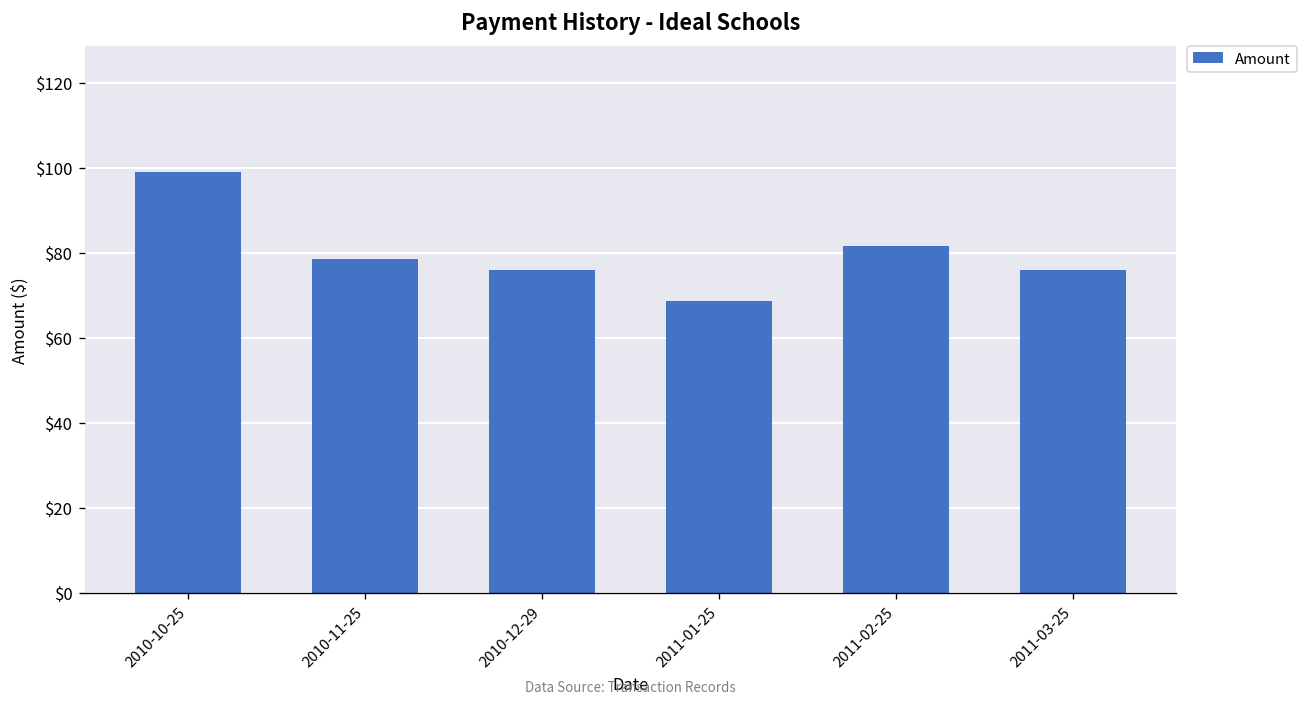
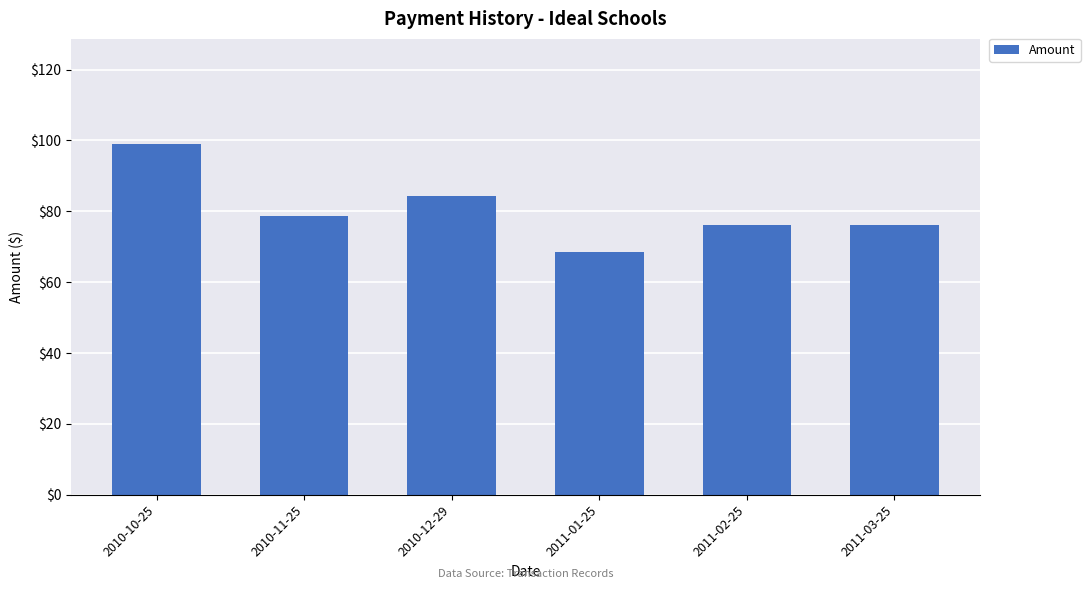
  {
    "2010-10-25": "$99",
    "2010-11-25": "$79",
-   "2010-12-29": "$76",
+   "2010-12-29": "$84",
    "2011-01-25": "$69",
-   "2011-02-25": "$82",
+   "2011-02-25": "$76",
    "2011-03-25": "$76"
  }
